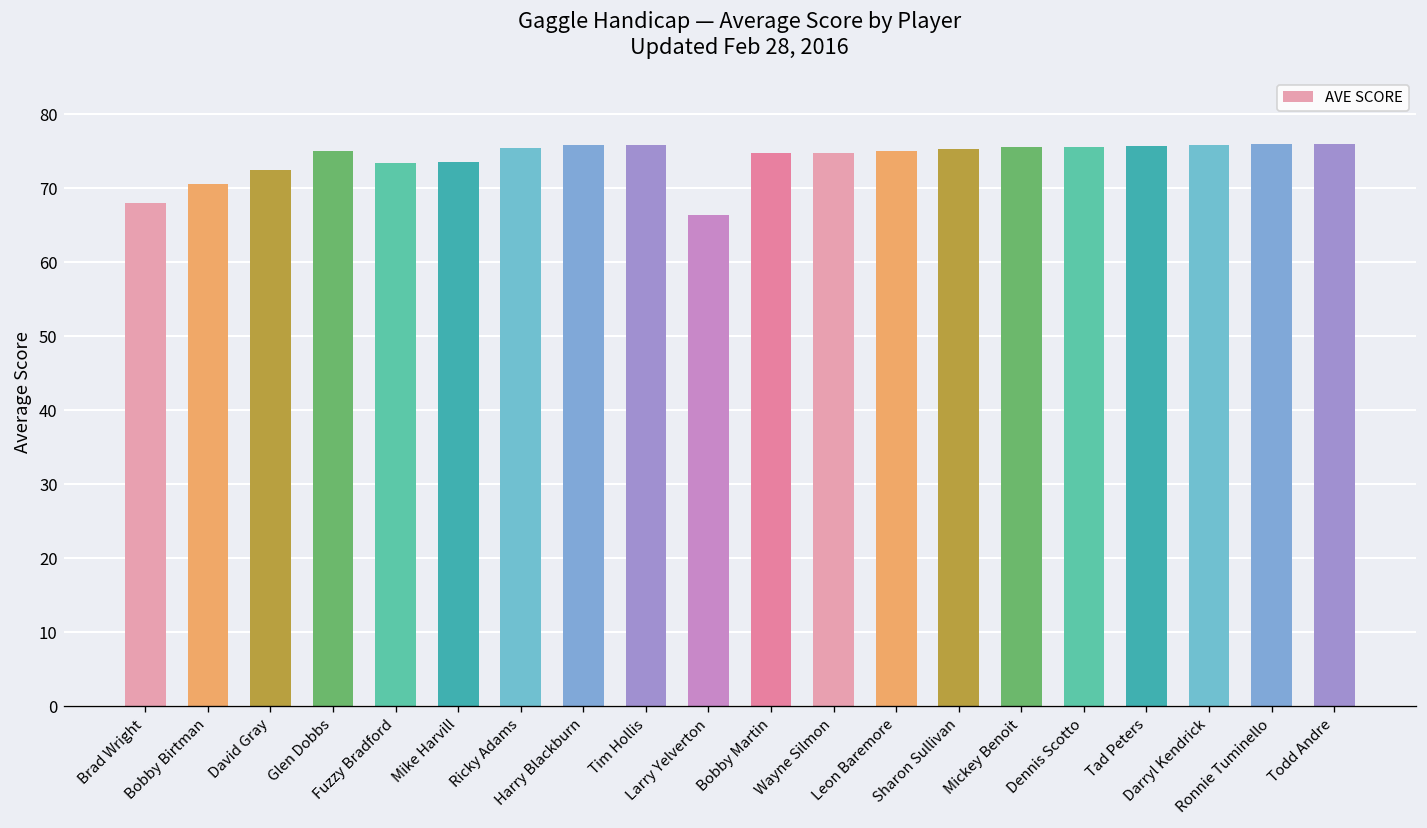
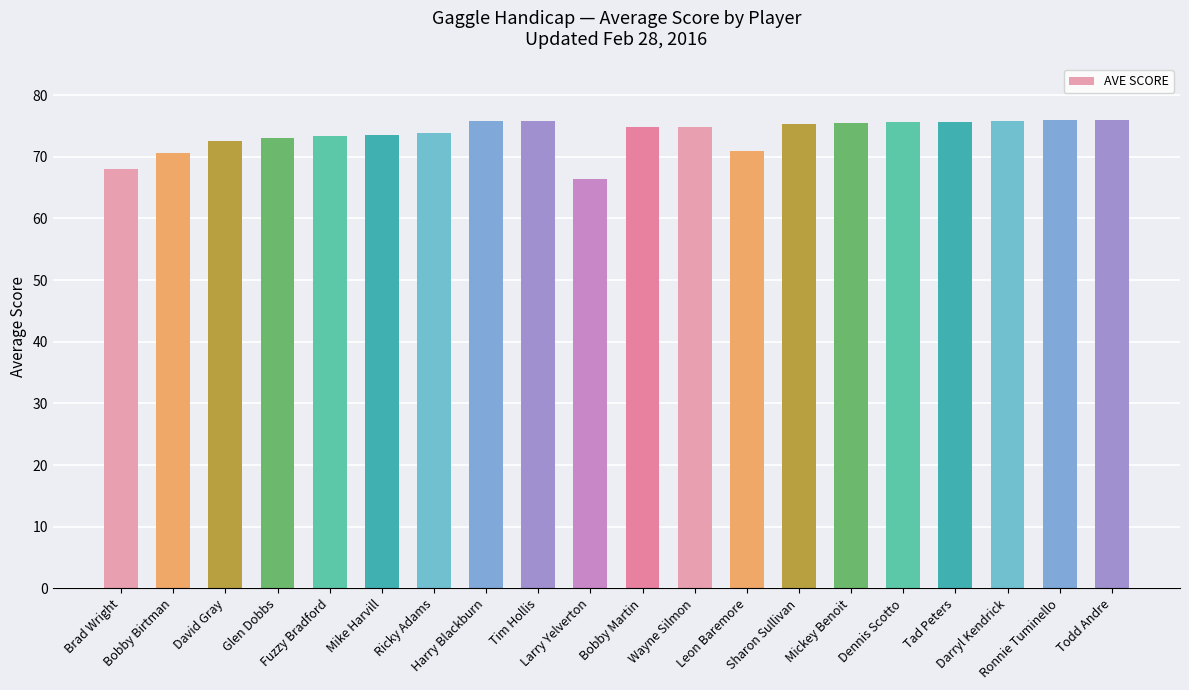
  {
    "Brad Wright": 68,
    "Bobby Birtman": 71,
    "David Gray": 73,
-   "Glen Dobbs": 75,
+   "Glen Dobbs": 73,
    "Fuzzy Bradford": 73,
    "Mike Harvill": 74,
-   "Ricky Adams": 75,
+   "Ricky Adams": 74,
    "Harry Blackburn": 76,
    "Tim Hollis": 76,
    "Larry Yelverton": 66,
    "Bobby Martin": 75,
    "Wayne Silmon": 75,
-   "Leon Baremore": 75,
+   "Leon Baremore": 71,
    "Sharon Sullivan": 75,
    "Mickey Benoit": 76,
    "Dennis Scotto": 76,
    "Tad Peters": 76,
    "Darryl Kendrick": 76,
    "Ronnie Tuminello": 76,
    "Todd Andre": 76
  }
